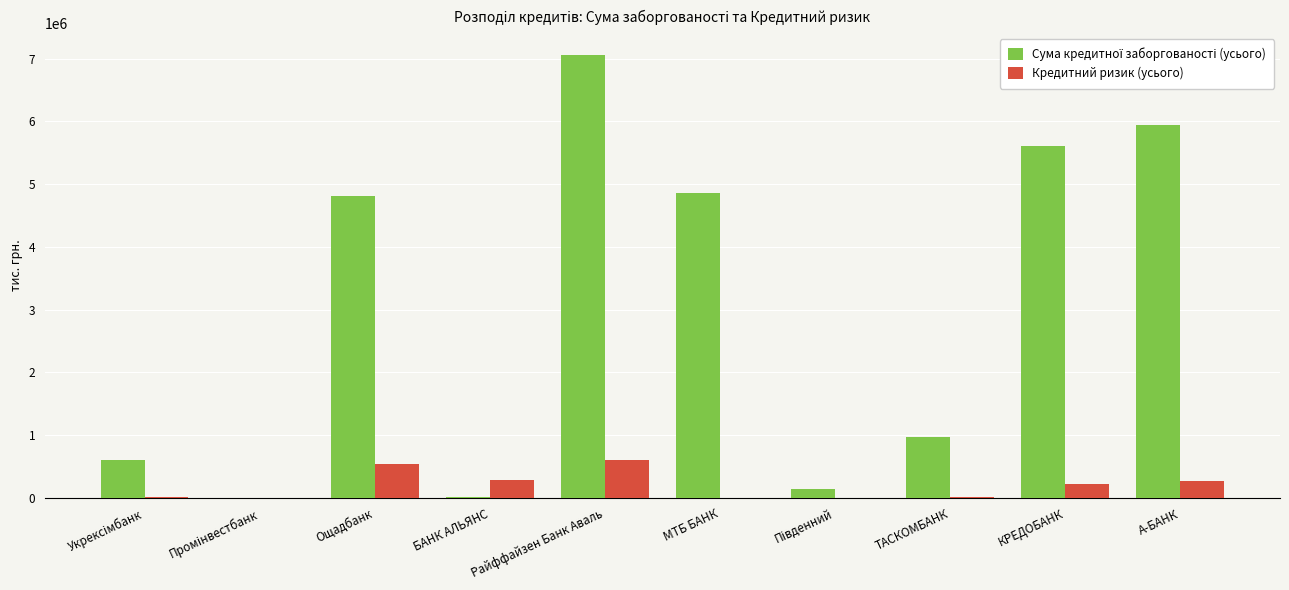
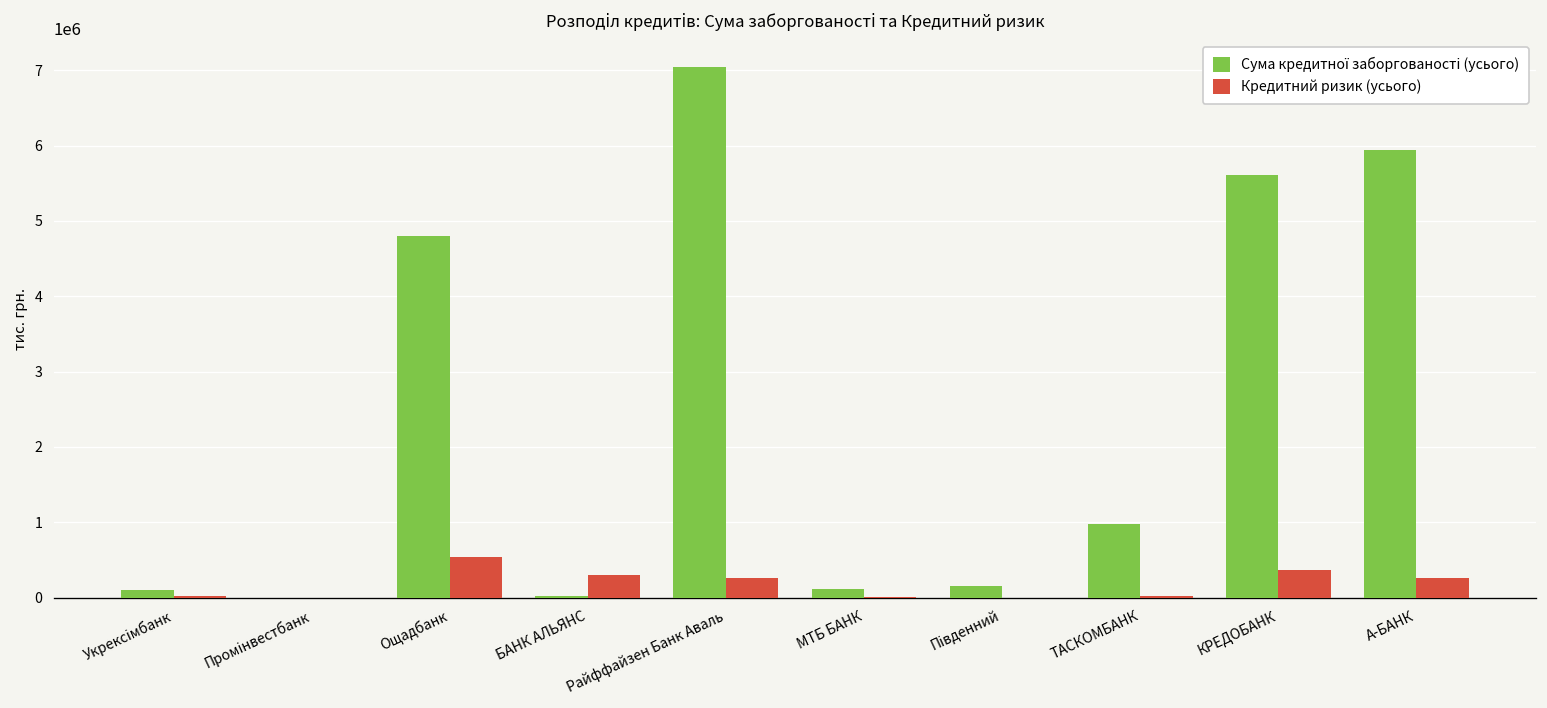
  {
    "Сума кредитної заборгованості (усього)": {
-     "Укрексімбанк": 600000,
+     "Укрексімбанк": 100000,
      "Промінвестбанк": 0,
      "Ощадбанк": 4800000,
      "Райффайзен Банк Аваль": 7000000,
-     "МТБ БАНК": 4900000,
+     "МТБ БАНК": 100000,
      "Південний": 100000,
      "ТАСКОМБАНК": 1000000,
      "КРЕДОБАНК": 5600000,
      "А-БАНК": 5900000
    },
    "Кредитний ризик (усього)": {
      "Промінвестбанк": 0,
      "Ощадбанк": 500000,
      "БАНК АЛЬЯНС": 300000,
-     "Райффайзен Банк Аваль": 600000,
+     "Райффайзен Банк Аваль": 300000,
      "Південний": 0,
-     "КРЕДОБАНК": 200000,
+     "КРЕДОБАНК": 400000,
      "А-БАНК": 300000
    }
  }
